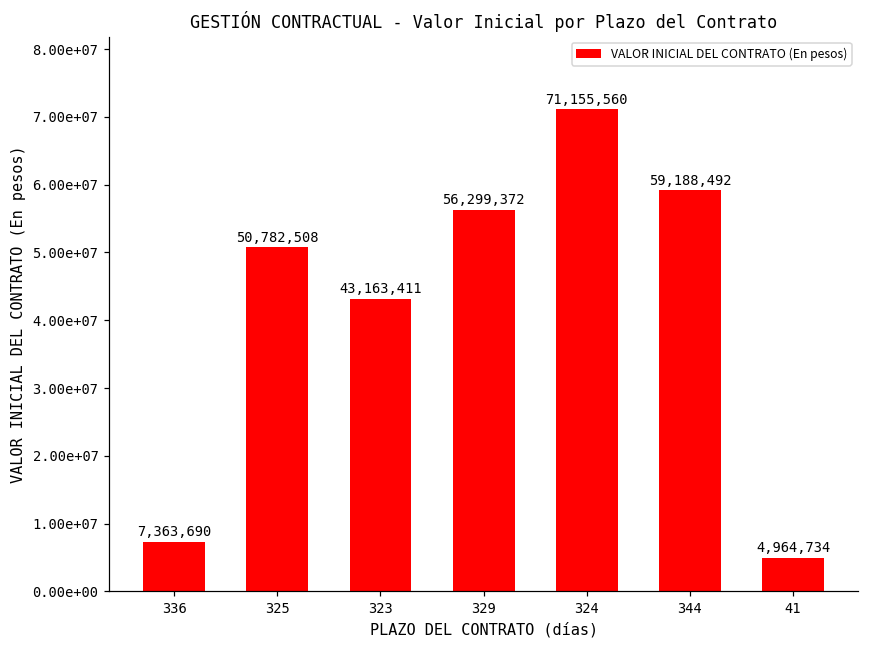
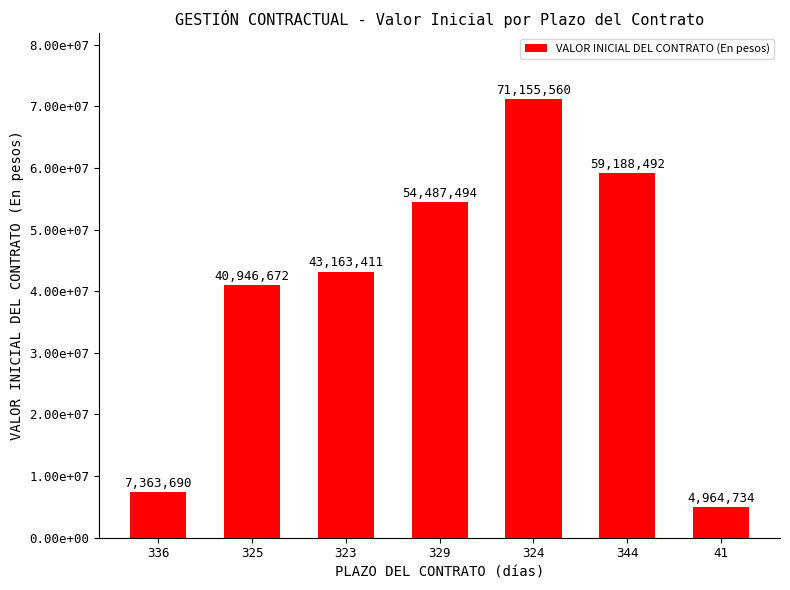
  {
    "336": "7,363,690",
-   "325": "50,782,508",
+   "325": "40,946,672",
    "323": "43,163,411",
-   "329": "56,299,372",
+   "329": "54,487,494",
    "324": "71,155,560",
    "344": "59,188,492",
    "41": "4,964,734"
  }
